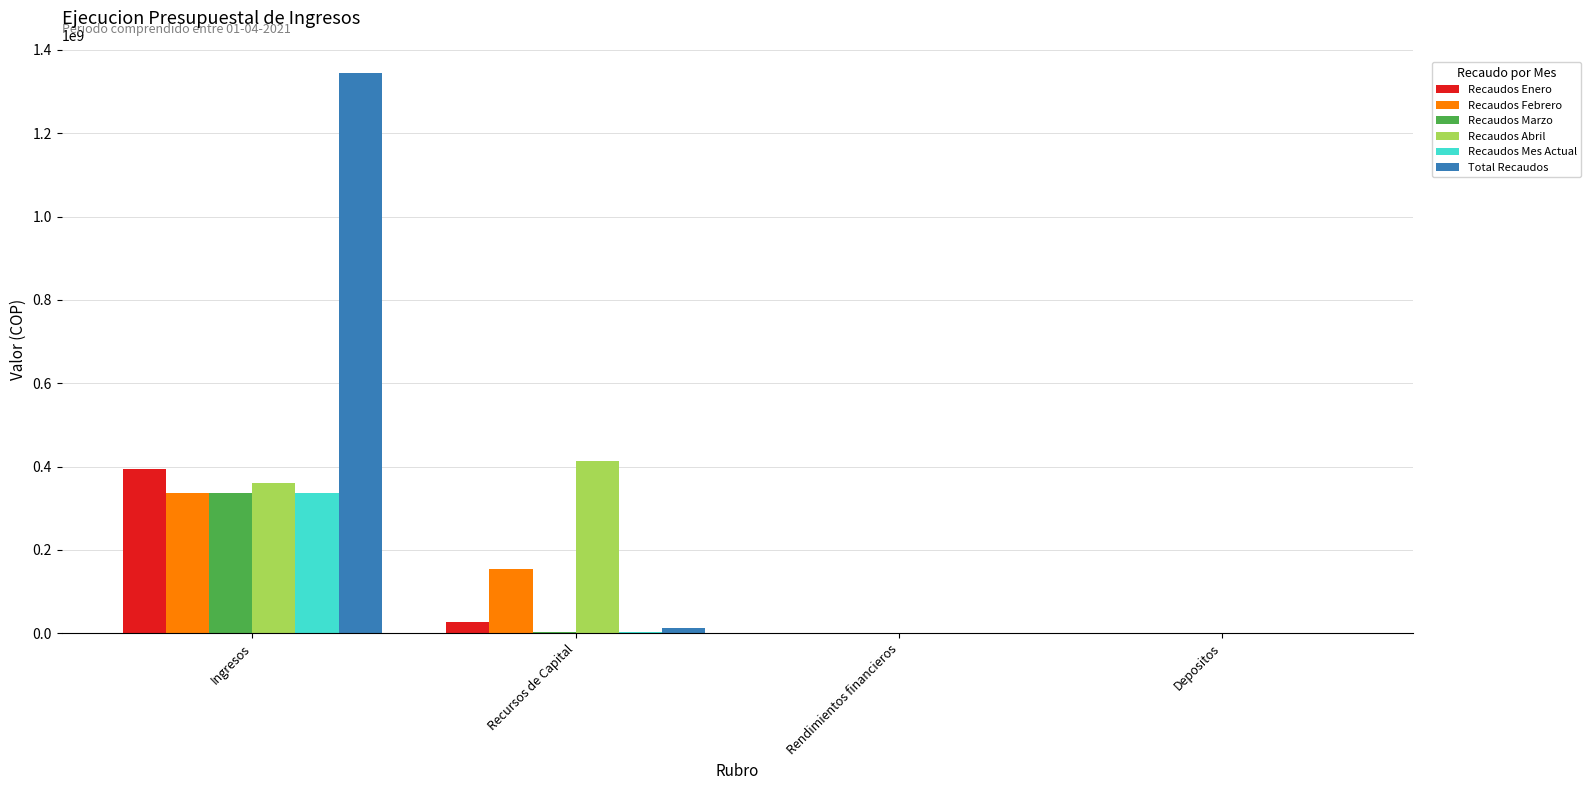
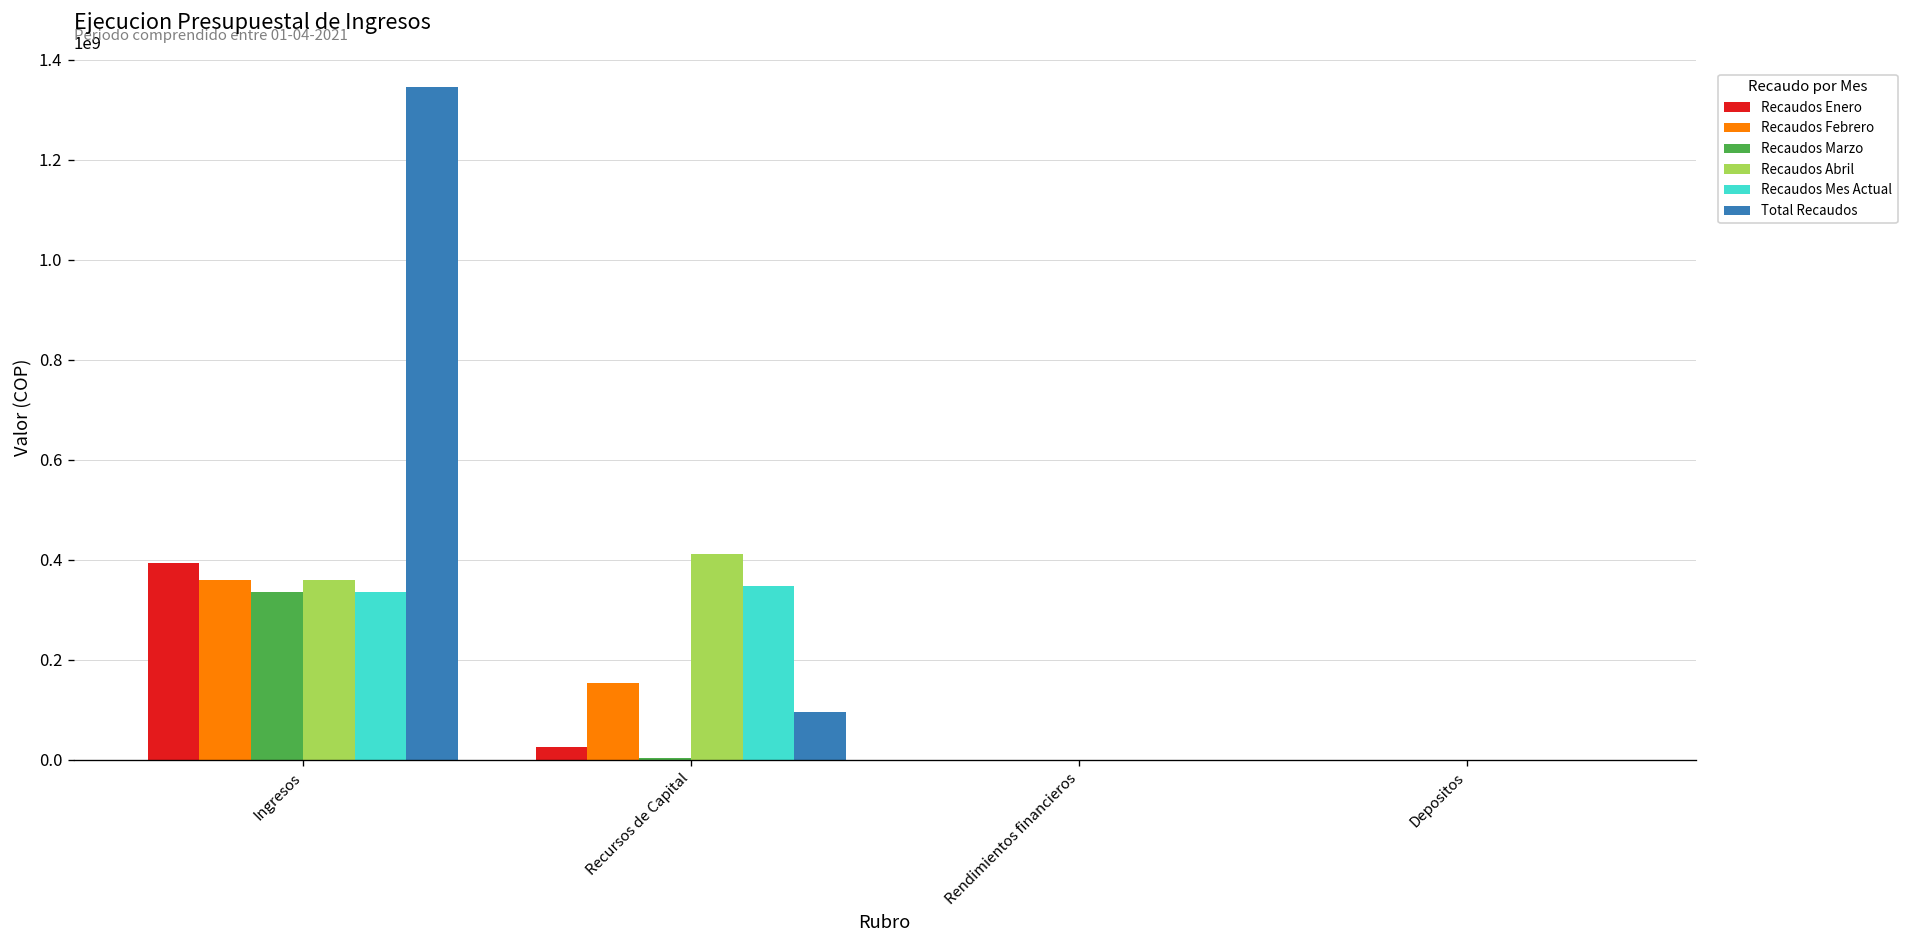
  {
    "Recaudos Enero": {
      "Ingresos": 390000000,
      "Recursos de Capital": 30000000,
      "Rendimientos financieros": 0,
      "Depositos": 0
    },
    "Recaudos Febrero": {
-     "Ingresos": 340000000,
+     "Ingresos": 360000000,
      "Recursos de Capital": 150000000,
      "Rendimientos financieros": 0,
      "Depositos": 0
    },
    "Recaudos Marzo": {
      "Ingresos": 340000000,
      "Rendimientos financieros": 0,
      "Depositos": 0
    },
    "Recaudos Abril": {
      "Ingresos": 360000000,
      "Recursos de Capital": 410000000,
      "Rendimientos financieros": 0,
      "Depositos": 0
    },
    "Recaudos Mes Actual": {
      "Ingresos": 340000000,
-     "Recursos de Capital": 0,
+     "Recursos de Capital": 350000000,
      "Rendimientos financieros": 0,
      "Depositos": 0
    },
    "Total Recaudos": {
      "Ingresos": 1340000000,
-     "Recursos de Capital": 10000000,
+     "Recursos de Capital": 100000000,
      "Rendimientos financieros": 0,
      "Depositos": 0
    }
  }
